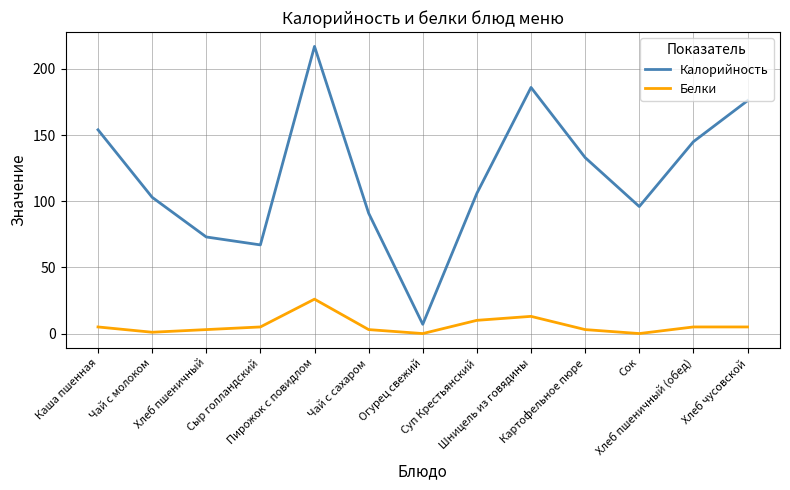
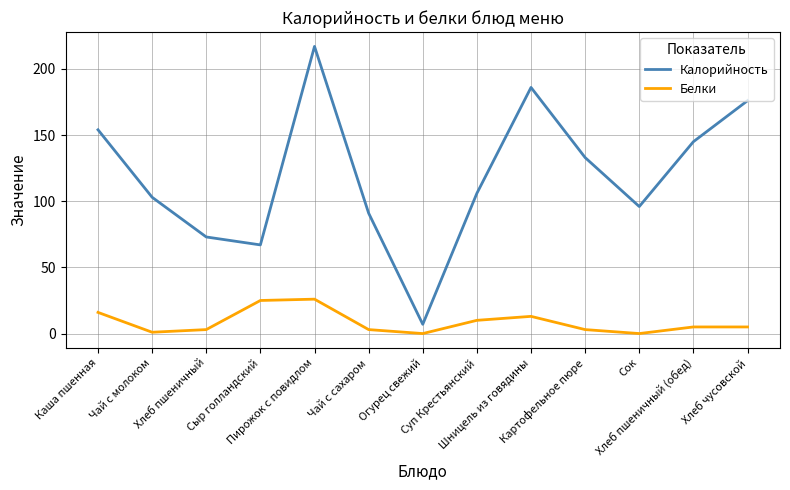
  {
    "Калорийность": {
      "Каша пшенная": 154,
      "Чай с молоком": 103,
      "Хлеб пшеничный": 73,
      "Сыр голландский": 67,
      "Пирожок с повидлом": 217,
      "Чай с сахаром": 91,
      "Огурец свежий": 7,
      "Суп Крестьянский": 106,
      "Шницель из говядины": 186,
      "Картофельное пюре": 133,
      "Сок": 96,
      "Хлеб пшеничный (обед)": 145
    },
    "Белки": {
-     "Каша пшенная": 5,
+     "Каша пшенная": 16,
      "Чай с молоком": 1,
      "Хлеб пшеничный": 3,
-     "Сыр голландский": 5,
+     "Сыр голландский": 25,
      "Пирожок с повидлом": 26,
      "Чай с сахаром": 3,
      "Огурец свежий": 0,
      "Суп Крестьянский": 10,
      "Шницель из говядины": 13,
      "Картофельное пюре": 3,
      "Сок": 0,
      "Хлеб пшеничный (обед)": 5,
      "Хлеб чусовской": 5
    }
  }
